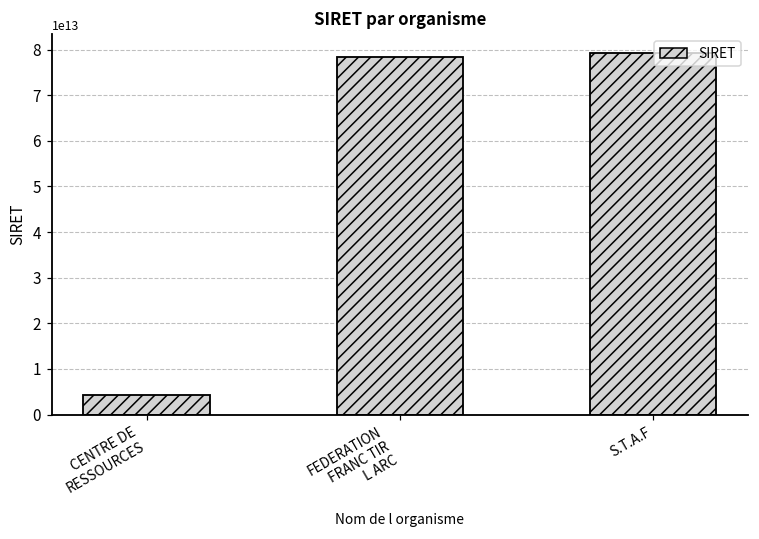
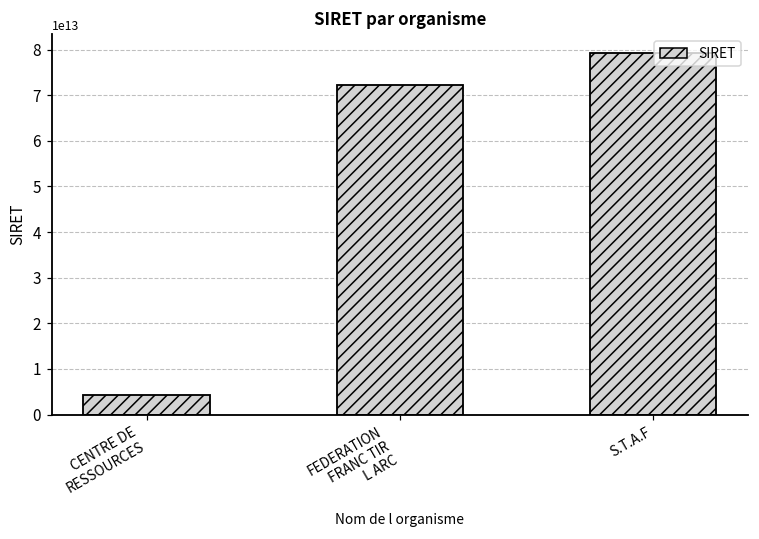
  {
    "CENTRE DE RESSOURCES": 4000000000000,
-   "FEDERATION FRANC TIR L ARC": 78000000000000,
+   "FEDERATION FRANC TIR L ARC": 72000000000000,
    "S.T.A.F": 79000000000000
  }
